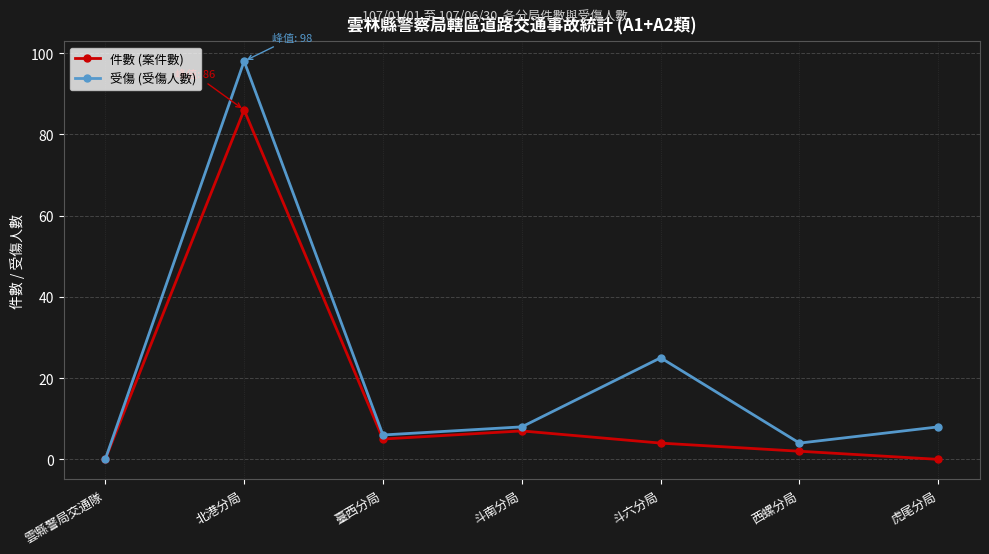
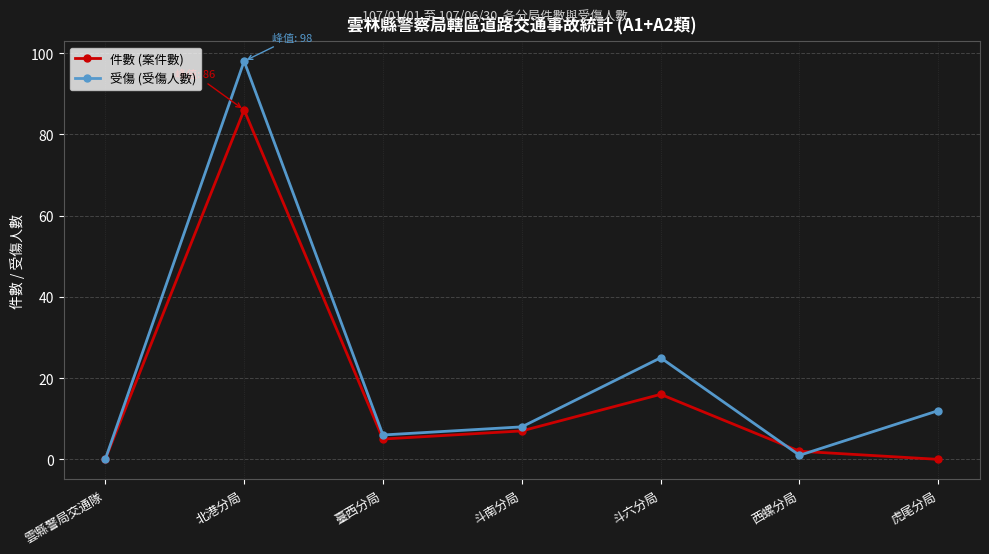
  {
    "件數 (案件數)": {
      "臺西分局": 5,
      "斗南分局": 7,
-     "斗六分局": 4,
+     "斗六分局": 16,
      "西螺分局": 2,
      "虎尾分局": 0
    },
    "受傷 (受傷人數)": {
      "臺西分局": 6,
      "斗南分局": 8,
      "斗六分局": 25,
-     "西螺分局": 4,
-     "虎尾分局": 8
+     "西螺分局": 1,
+     "虎尾分局": 12
    }
  }
